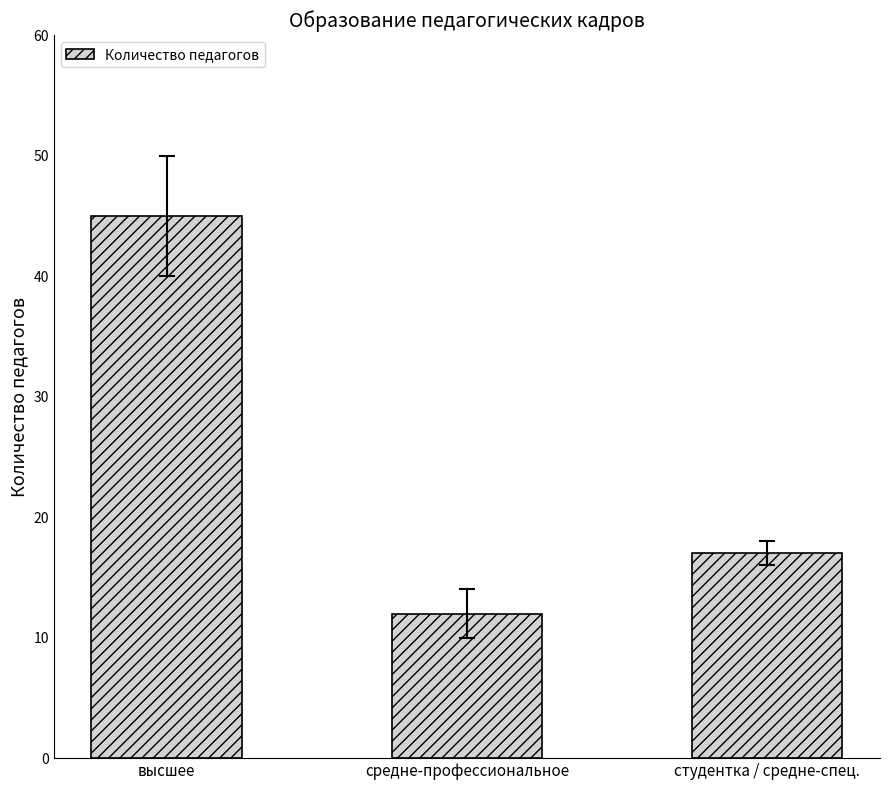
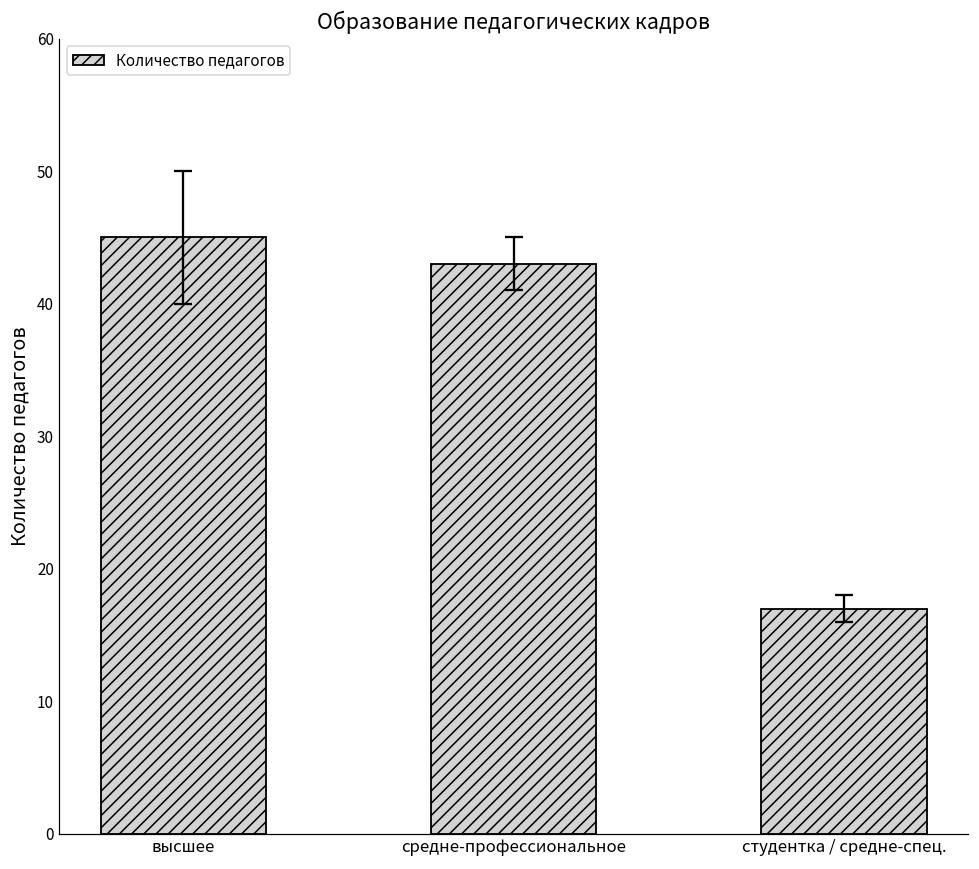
  {
    "Количество педагогов": {
      "высшее": 45,
-     "средне-профессиональное": 12,
+     "средне-профессиональное": 43,
      "студентка / средне-спец.": 17
    }
  }
